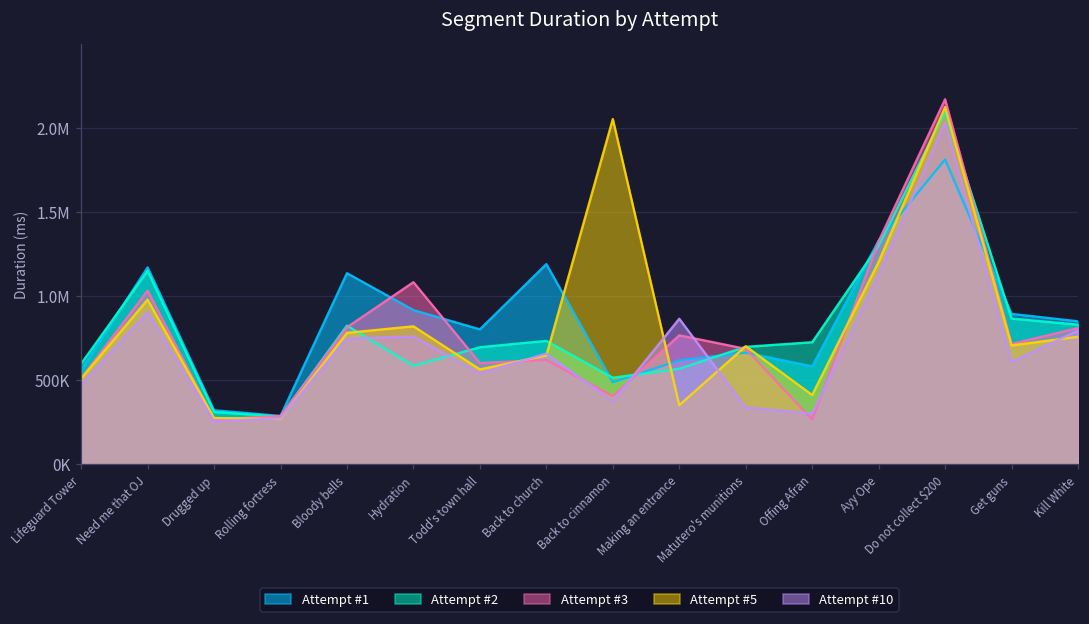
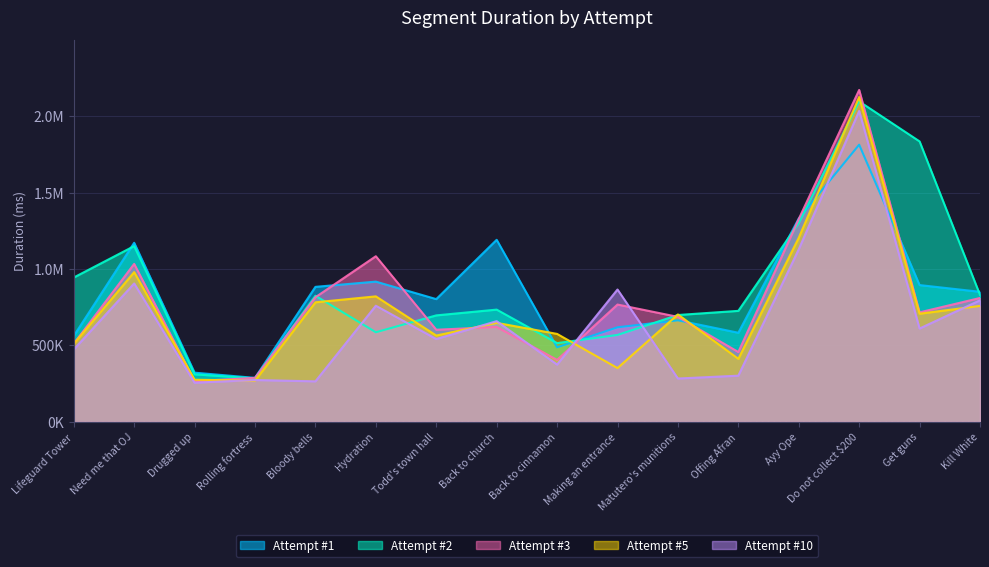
  {
    "Attempt #1": {
      "Lifeguard Tower": 560000,
      "Need me that OJ": 1170000,
-     "Bloody bells": 1140000,
+     "Bloody bells": 880000,
      "Hydration": 920000,
      "Todd's town hall": 800000,
      "Back to church": 1190000,
      "Back to cinnamon": 490000,
      "Making an entrance": 620000,
      "Matutero's munitions": 660000,
      "Offing Afran": 580000,
      "Do not collect $200": 1810000,
      "Get guns": 900000,
      "Kill White": 850000
    },
    "Attempt #2": {
-     "Lifeguard Tower": 600000,
+     "Lifeguard Tower": 940000,
      "Need me that OJ": 1150000,
      "Hydration": 590000,
      "Todd's town hall": 700000,
      "Back to church": 730000,
      "Back to cinnamon": 520000,
      "Making an entrance": 570000,
      "Offing Afran": 730000,
      "Ayy Ope": 1300000,
      "Do not collect $200": 2100000,
-     "Get guns": 870000,
+     "Get guns": 1840000,
      "Kill White": 830000
    },
    "Attempt #3": {
      "Need me that OJ": 1030000,
      "Hydration": 1080000,
      "Todd's town hall": 600000,
      "Back to church": 620000,
      "Back to cinnamon": 410000,
      "Making an entrance": 770000,
-     "Offing Afran": 270000,
+     "Offing Afran": 460000,
      "Do not collect $200": 2170000
    },
    "Attempt #5": {
      "Need me that OJ": 980000,
      "Bloody bells": 780000,
      "Hydration": 820000,
      "Todd's town hall": 560000,
-     "Back to cinnamon": 2050000,
+     "Back to cinnamon": 580000,
      "Making an entrance": 350000,
      "Offing Afran": 410000,
      "Ayy Ope": 1200000,
      "Do not collect $200": 2130000,
      "Kill White": 760000
    },
    "Attempt #10": {
      "Lifeguard Tower": 470000,
      "Need me that OJ": 910000,
-     "Bloody bells": 750000,
+     "Bloody bells": 260000,
      "Hydration": 760000,
      "Todd's town hall": 540000,
      "Back to cinnamon": 370000,
      "Making an entrance": 870000,
-     "Matutero's munitions": 340000,
+     "Matutero's munitions": 280000,
      "Offing Afran": 300000,
      "Ayy Ope": 1130000,
      "Do not collect $200": 2030000,
      "Get guns": 610000
    }
  }
